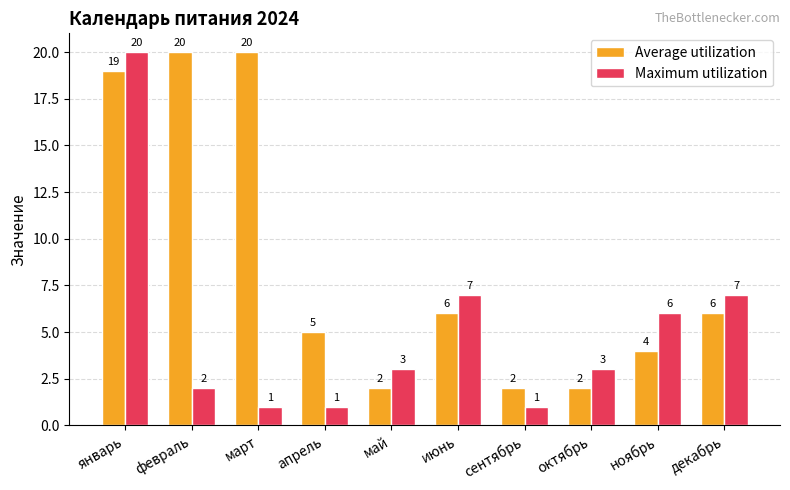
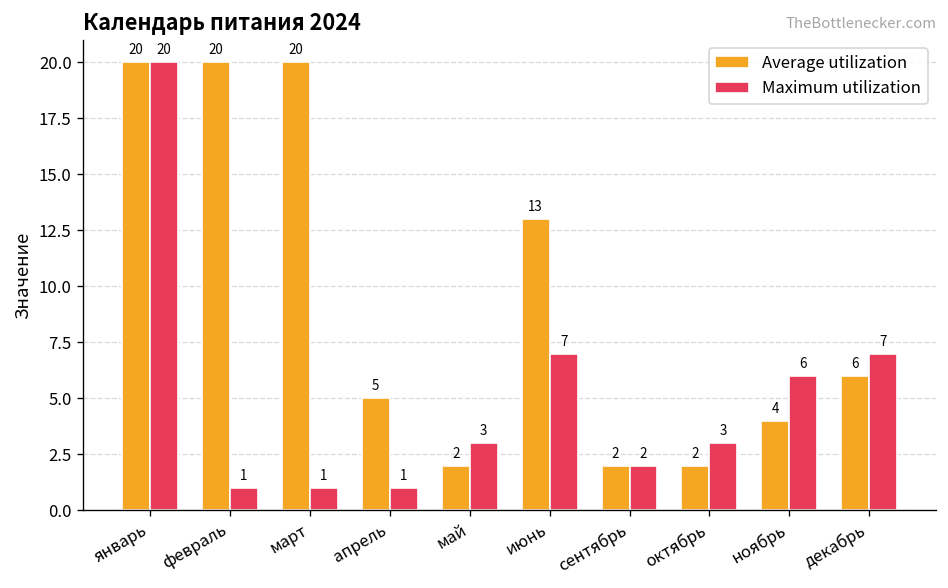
  {
    "Average utilization": {
-     "январь": 19,
+     "январь": 20,
      "февраль": 20,
      "март": 20,
      "апрель": 5,
      "май": 2,
-     "июнь": 6,
+     "июнь": 13,
      "сентябрь": 2,
      "октябрь": 2,
      "ноябрь": 4,
      "декабрь": 6
    },
    "Maximum utilization": {
      "январь": 20,
-     "февраль": 2,
+     "февраль": 1,
      "март": 1,
      "апрель": 1,
      "май": 3,
      "июнь": 7,
-     "сентябрь": 1,
+     "сентябрь": 2,
      "октябрь": 3,
      "ноябрь": 6,
      "декабрь": 7
    }
  }
